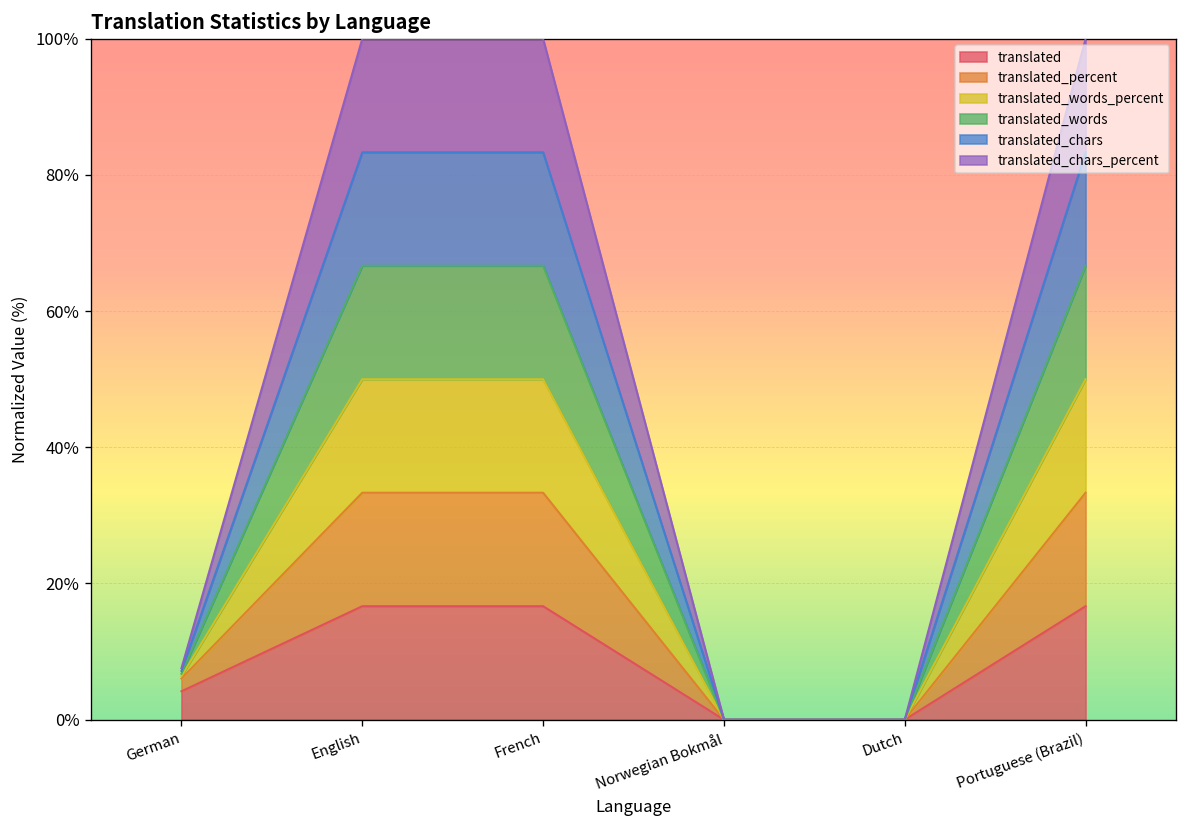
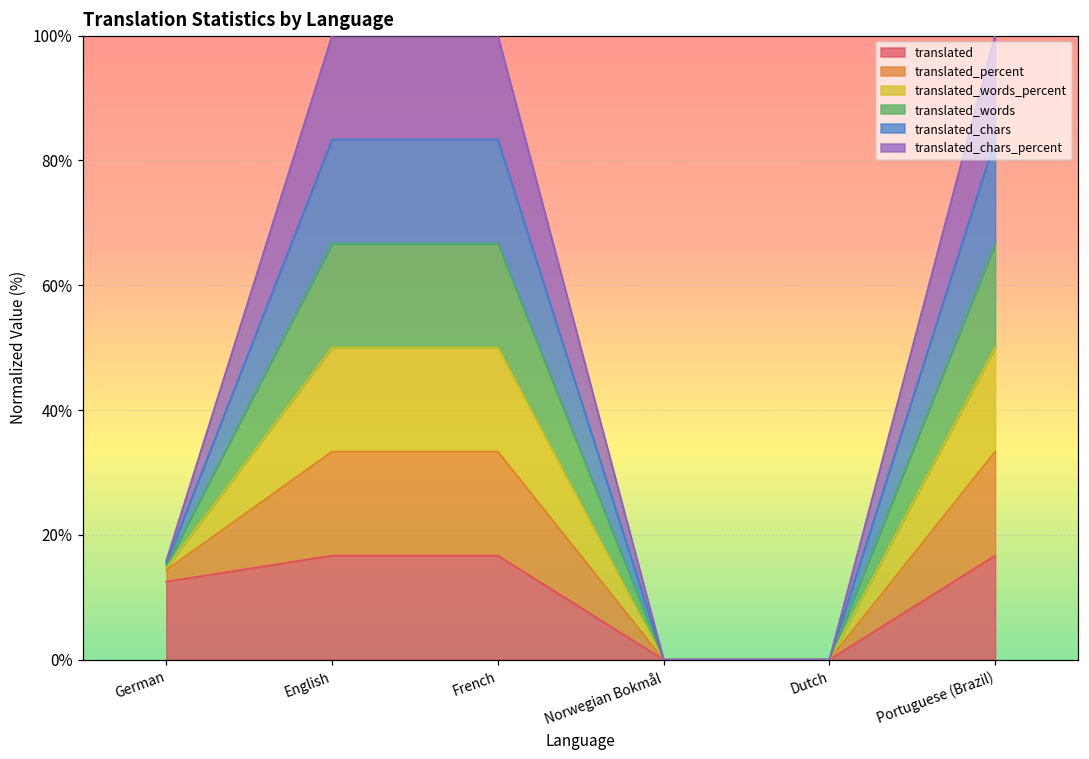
  {
    "translated": {
-     "German": "4%",
+     "German": "13%",
      "English": "17%",
      "French": "17%",
      "Portuguese (Brazil)": "17%"
    },
    "translated_percent": {
      "English": "17%",
      "French": "17%",
      "Portuguese (Brazil)": "17%"
    },
    "translated_words_percent": {
      "English": "17%",
      "French": "17%",
      "Portuguese (Brazil)": "17%"
    },
    "translated_words": {
      "English": "17%",
      "French": "17%",
      "Portuguese (Brazil)": "17%"
    },
    "translated_chars": {
      "English": "17%",
      "French": "17%"
    },
    "translated_chars_percent": {
      "English": "17%",
      "French": "17%",
      "Portuguese (Brazil)": "17%"
    }
  }
